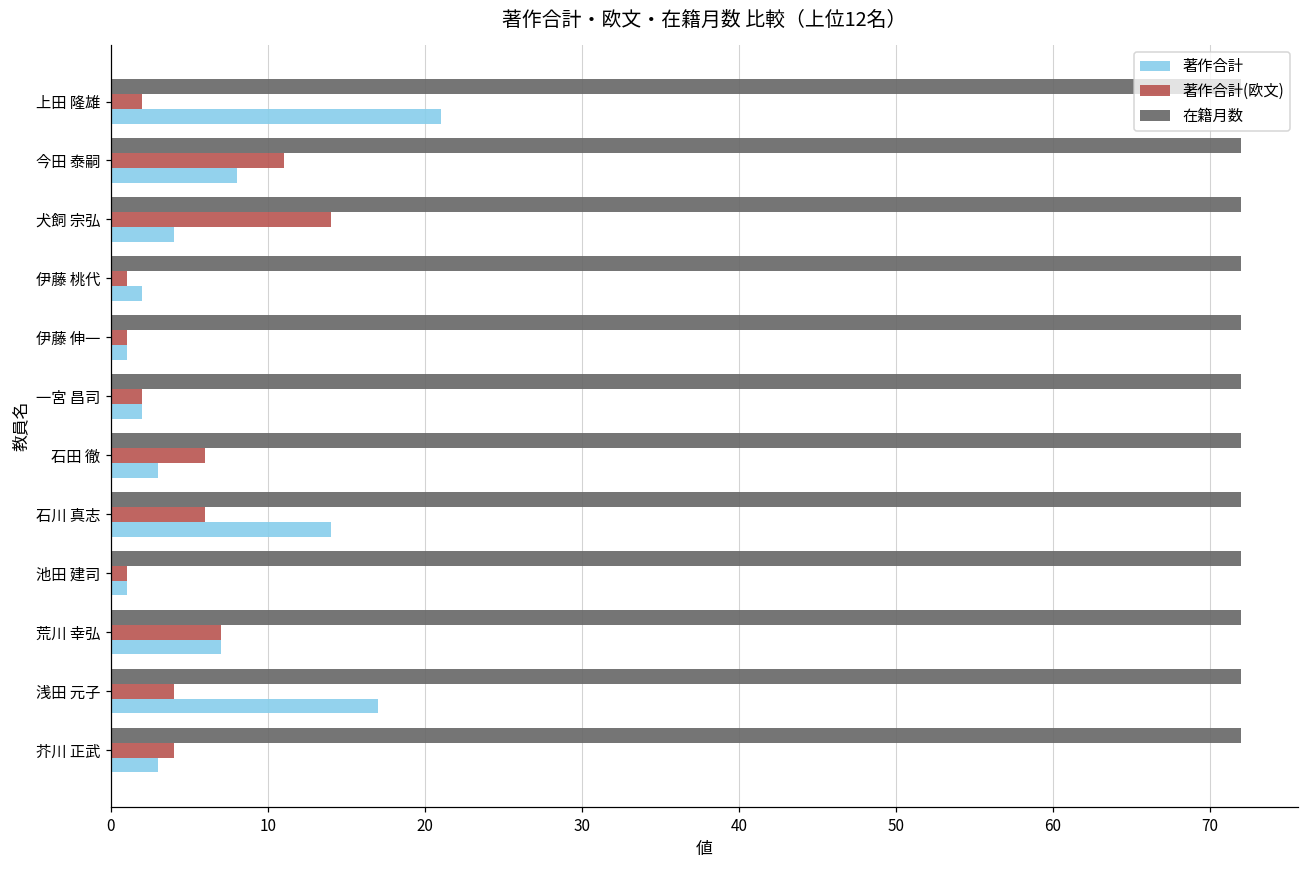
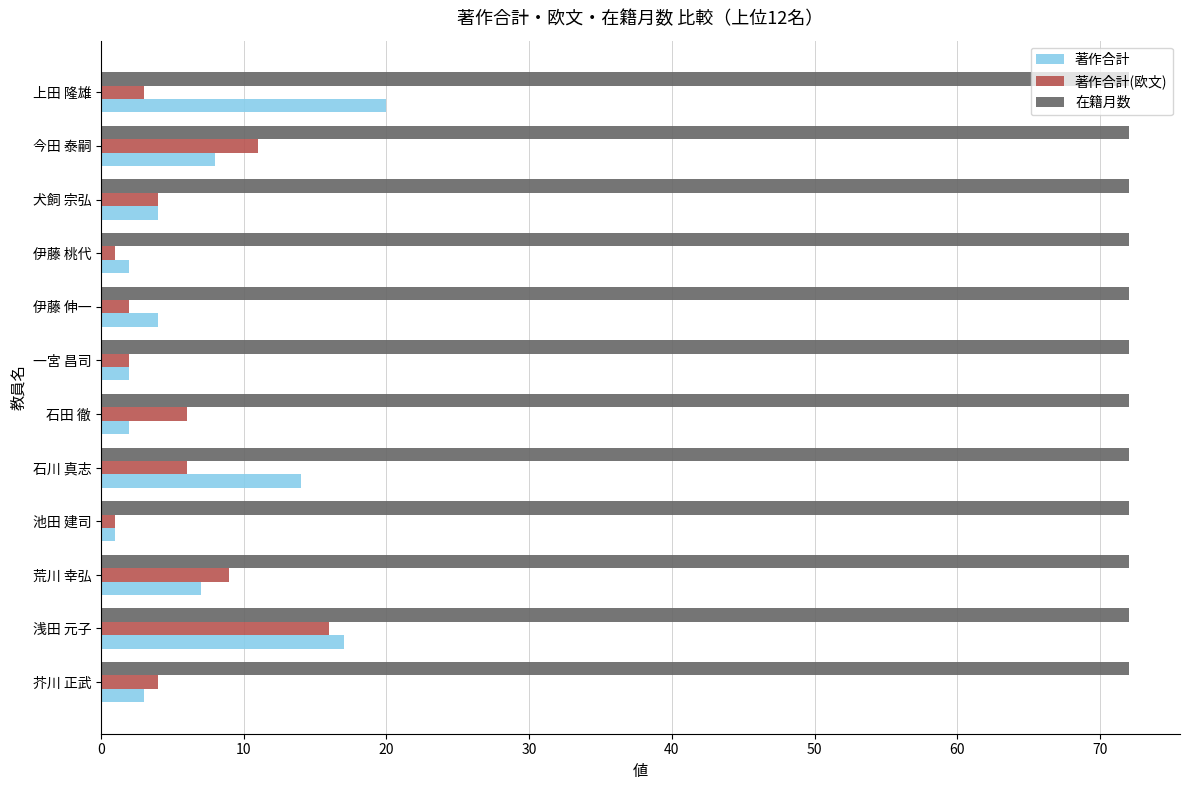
  {
    "著作合計": {
-     "上田 隆雄": 21,
+     "上田 隆雄": 20,
      "今田 泰嗣": 8,
      "犬飼 宗弘": 4,
      "伊藤 桃代": 2,
-     "伊藤 伸一": 1,
+     "伊藤 伸一": 4,
      "一宮 昌司": 2,
-     "石田 徹": 3,
+     "石田 徹": 2,
      "石川 真志": 14,
      "池田 建司": 1,
      "荒川 幸弘": 7,
      "浅田 元子": 17,
      "芥川 正武": 3
    },
    "著作合計(欧文)": {
-     "上田 隆雄": 2,
+     "上田 隆雄": 3,
      "今田 泰嗣": 11,
-     "犬飼 宗弘": 14,
+     "犬飼 宗弘": 4,
      "伊藤 桃代": 1,
-     "伊藤 伸一": 1,
+     "伊藤 伸一": 2,
      "一宮 昌司": 2,
      "石田 徹": 6,
      "石川 真志": 6,
      "池田 建司": 1,
-     "荒川 幸弘": 7,
-     "浅田 元子": 4,
+     "荒川 幸弘": 9,
+     "浅田 元子": 16,
      "芥川 正武": 4
    },
    "在籍月数": {
      "今田 泰嗣": 72,
      "犬飼 宗弘": 72,
      "伊藤 桃代": 72,
      "伊藤 伸一": 72,
      "一宮 昌司": 72,
      "石田 徹": 72,
      "石川 真志": 72,
      "池田 建司": 72,
      "荒川 幸弘": 72,
      "浅田 元子": 72,
      "芥川 正武": 72
    }
  }
